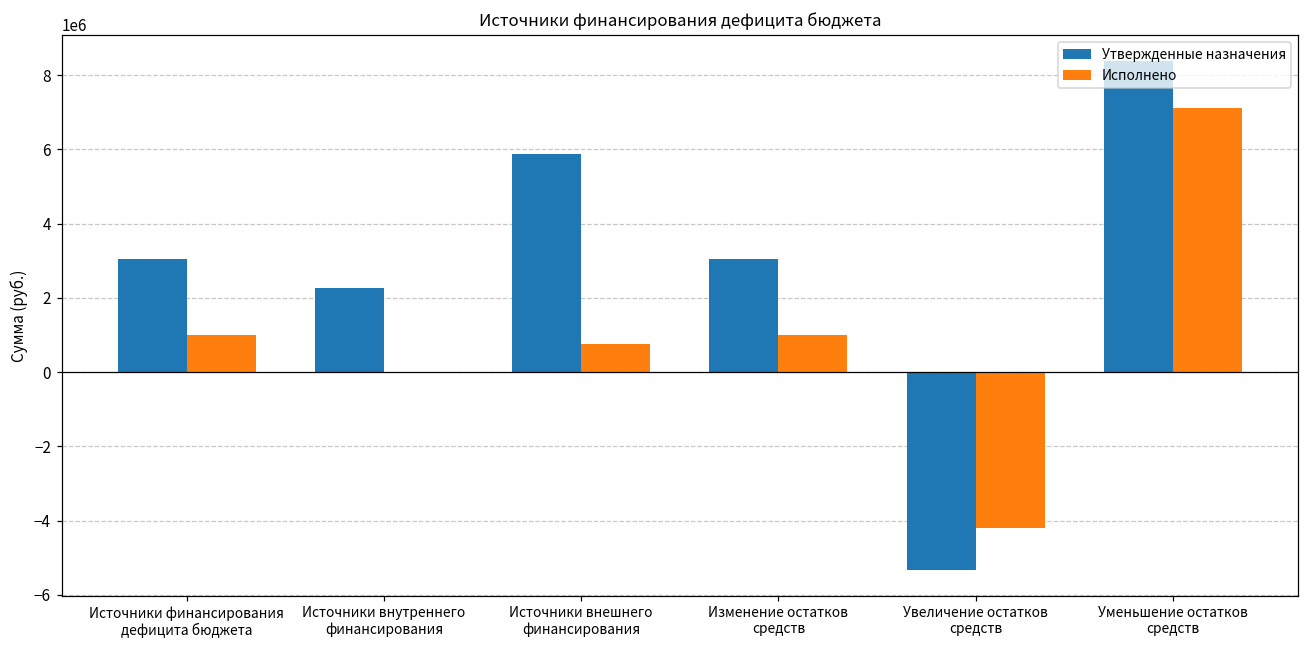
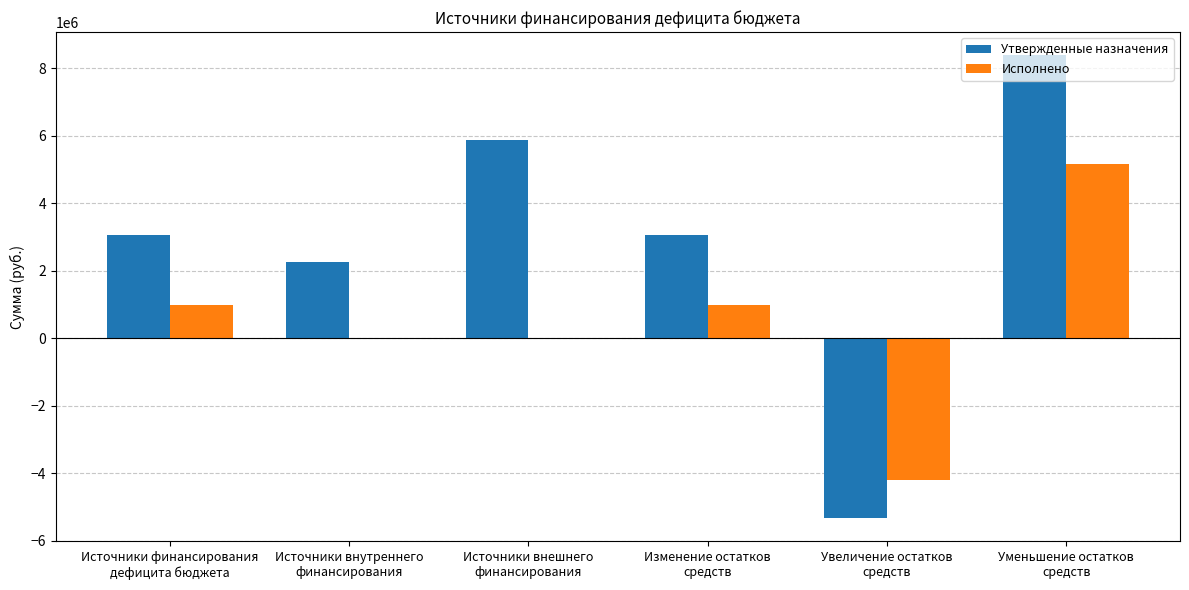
  {
    "Утвержденные назначения": {
      "Источники финансирования дефицита бюджета": 3100000,
      "Источники внутреннего финансирования": 2300000,
      "Источники внешнего финансирования": 5900000,
      "Изменение остатков средств": 3100000,
      "Увеличение остатков средств": -5300000
    },
    "Исполнено": {
      "Источники финансирования дефицита бюджета": 1000000,
      "Источники внутреннего финансирования": 0,
-     "Источники внешнего финансирования": 800000,
+     "Источники внешнего финансирования": 0,
      "Изменение остатков средств": 1000000,
      "Увеличение остатков средств": -4200000,
-     "Уменьшение остатков средств": 7100000
+     "Уменьшение остатков средств": 5200000
    }
  }
